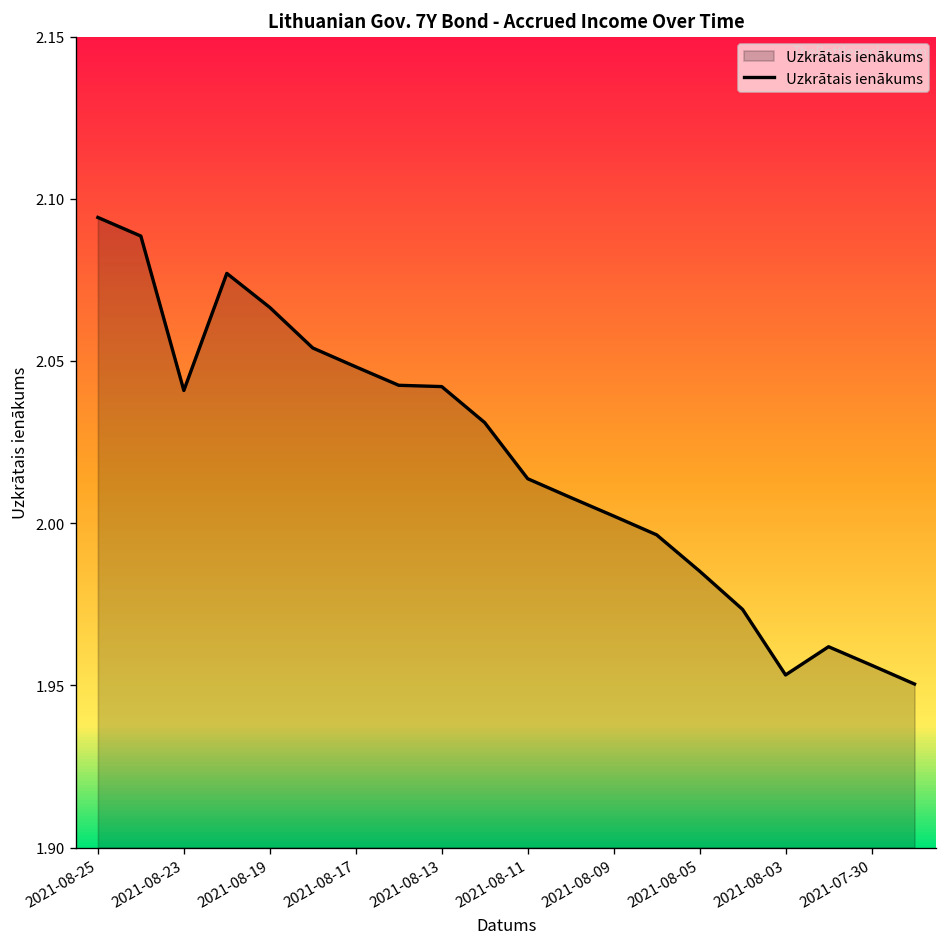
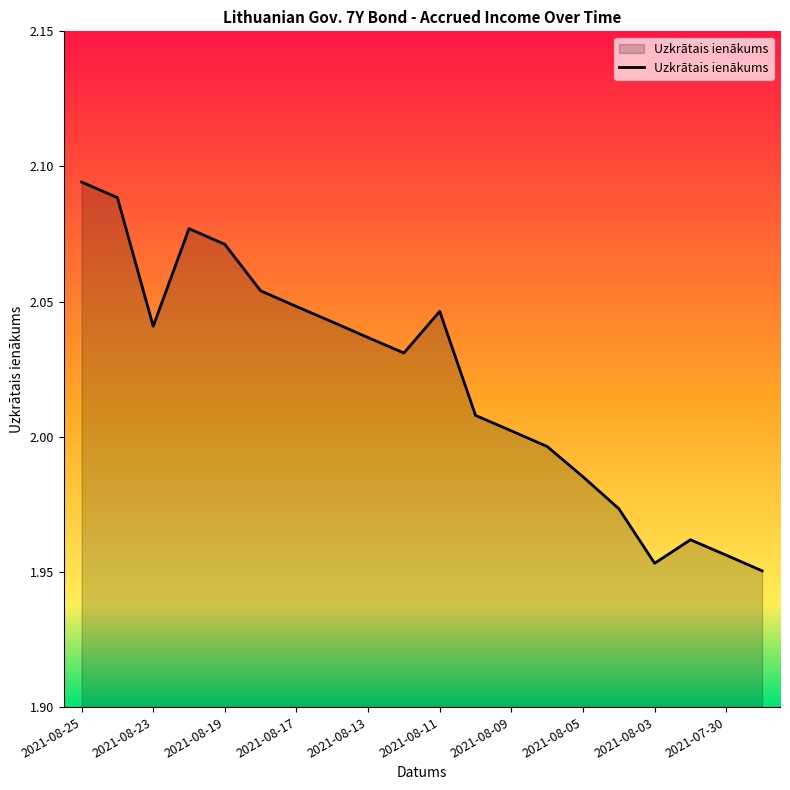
  {
    "2021-08-25": 2.094,
    "2021-08-23": 2.041,
-   "2021-08-19": 2.067,
+   "2021-08-19": 2.071,
    "2021-08-17": 2.048,
-   "2021-08-13": 2.042,
-   "2021-08-11": 2.014,
+   "2021-08-13": 2.037,
+   "2021-08-11": 2.046,
    "2021-08-09": 2.002,
    "2021-08-05": 1.985,
    "2021-08-03": 1.953,
    "2021-07-30": 1.956
  }
